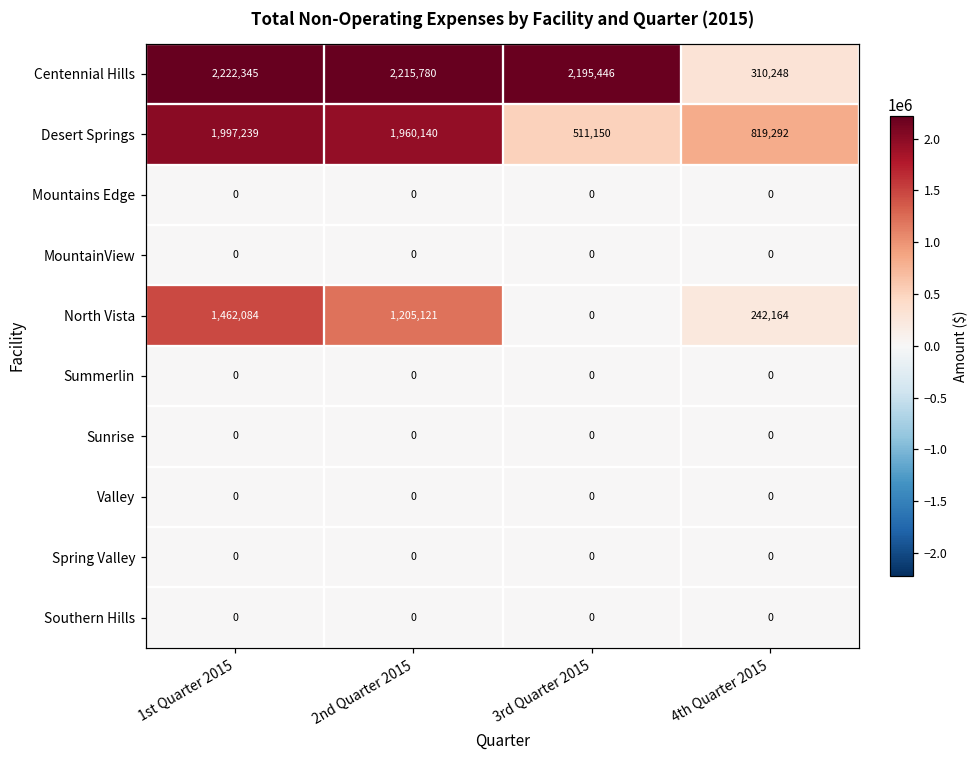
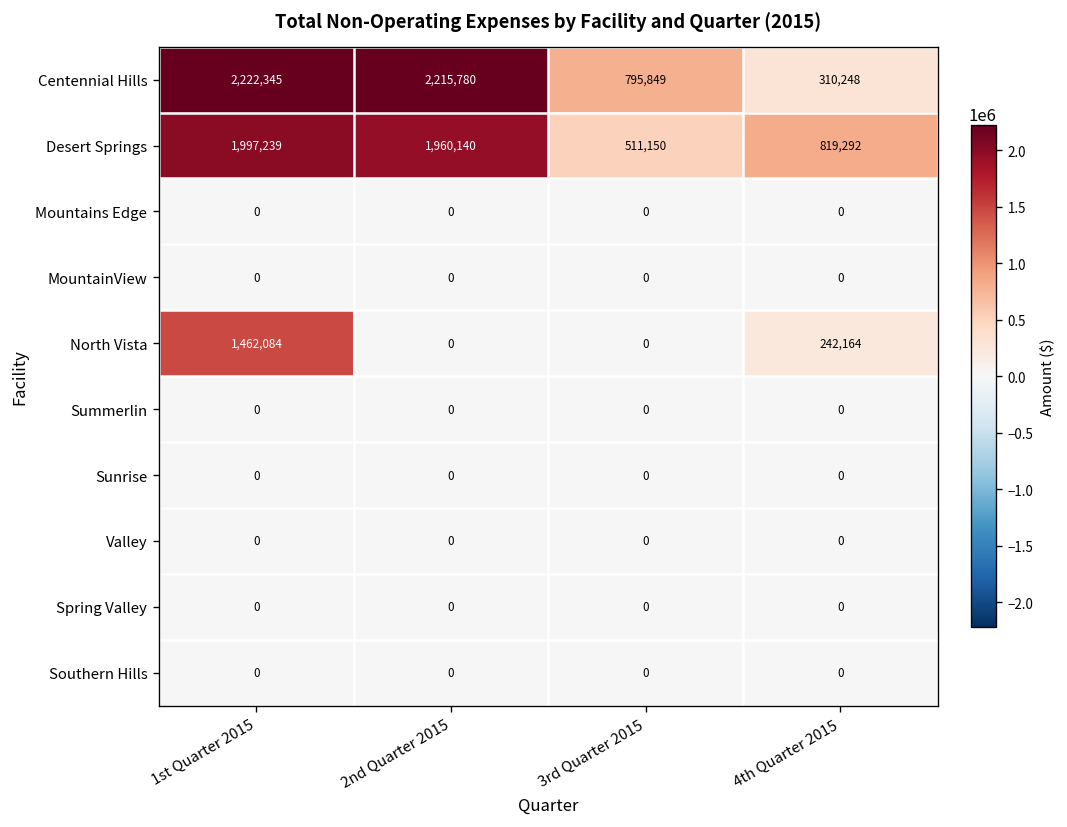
  {
    "Centennial Hills": {
      "1st Quarter 2015": "2,222,345",
      "2nd Quarter 2015": "2,215,780",
-     "3rd Quarter 2015": "2,195,446",
+     "3rd Quarter 2015": "795,849",
      "4th Quarter 2015": "310,248"
    },
    "Desert Springs": {
      "1st Quarter 2015": "1,997,239",
      "2nd Quarter 2015": "1,960,140",
      "3rd Quarter 2015": "511,150",
      "4th Quarter 2015": "819,292"
    },
    "Mountains Edge": {
      "1st Quarter 2015": "0",
      "2nd Quarter 2015": "0",
      "3rd Quarter 2015": "0",
      "4th Quarter 2015": "0"
    },
    "MountainView": {
      "1st Quarter 2015": "0",
      "2nd Quarter 2015": "0",
      "3rd Quarter 2015": "0",
      "4th Quarter 2015": "0"
    },
    "North Vista": {
      "1st Quarter 2015": "1,462,084",
-     "2nd Quarter 2015": "1,205,121",
+     "2nd Quarter 2015": "0",
      "3rd Quarter 2015": "0",
      "4th Quarter 2015": "242,164"
    },
    "Summerlin": {
      "1st Quarter 2015": "0",
      "2nd Quarter 2015": "0",
      "3rd Quarter 2015": "0",
      "4th Quarter 2015": "0"
    },
    "Sunrise": {
      "1st Quarter 2015": "0",
      "2nd Quarter 2015": "0",
      "3rd Quarter 2015": "0",
      "4th Quarter 2015": "0"
    },
    "Valley": {
      "1st Quarter 2015": "0",
      "2nd Quarter 2015": "0",
      "3rd Quarter 2015": "0",
      "4th Quarter 2015": "0"
    },
    "Spring Valley": {
      "1st Quarter 2015": "0",
      "2nd Quarter 2015": "0",
      "3rd Quarter 2015": "0",
      "4th Quarter 2015": "0"
    },
    "Southern Hills": {
      "1st Quarter 2015": "0",
      "2nd Quarter 2015": "0",
      "3rd Quarter 2015": "0",
      "4th Quarter 2015": "0"
    }
  }
